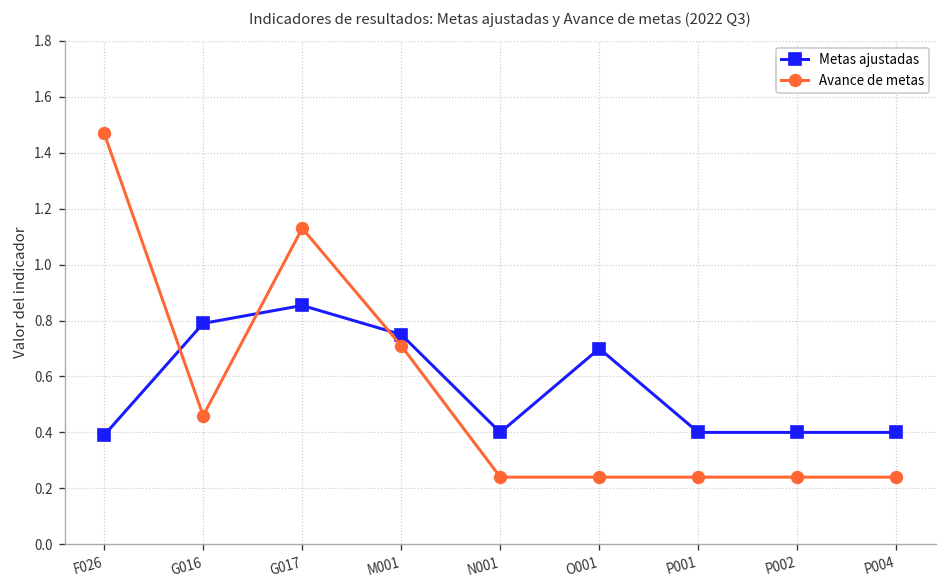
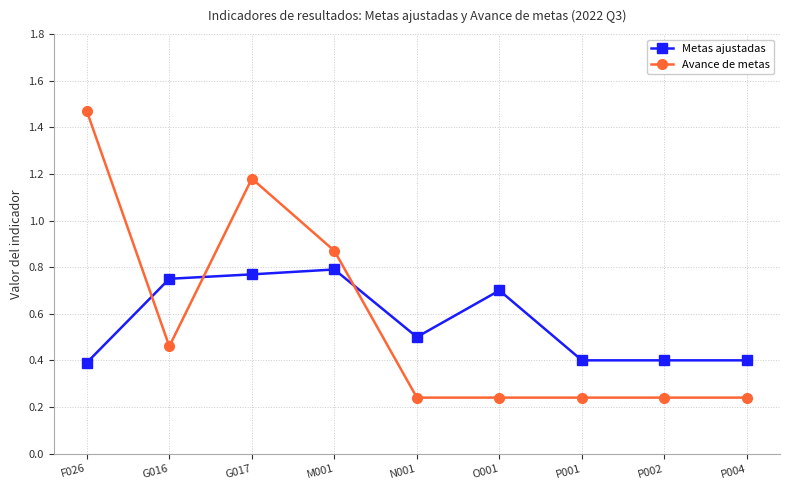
  {
    "Metas ajustadas": {
      "F026": 0.39,
-     "G016": 0.79,
-     "G017": 0.85,
-     "M001": 0.75,
-     "N001": 0.4,
+     "G016": 0.75,
+     "G017": 0.77,
+     "M001": 0.79,
+     "N001": 0.5,
      "O001": 0.70,
      "P001": 0.40,
      "P002": 0.40,
      "P004": 0.40
    },
    "Avance de metas": {
      "F026": 1.47,
      "G016": 0.46,
-     "G017": 1.13,
-     "M001": 0.71,
+     "G017": 1.18,
+     "M001": 0.87,
      "N001": 0.24,
      "O001": 0.24,
      "P001": 0.24,
      "P002": 0.24,
      "P004": 0.24
    }
  }
